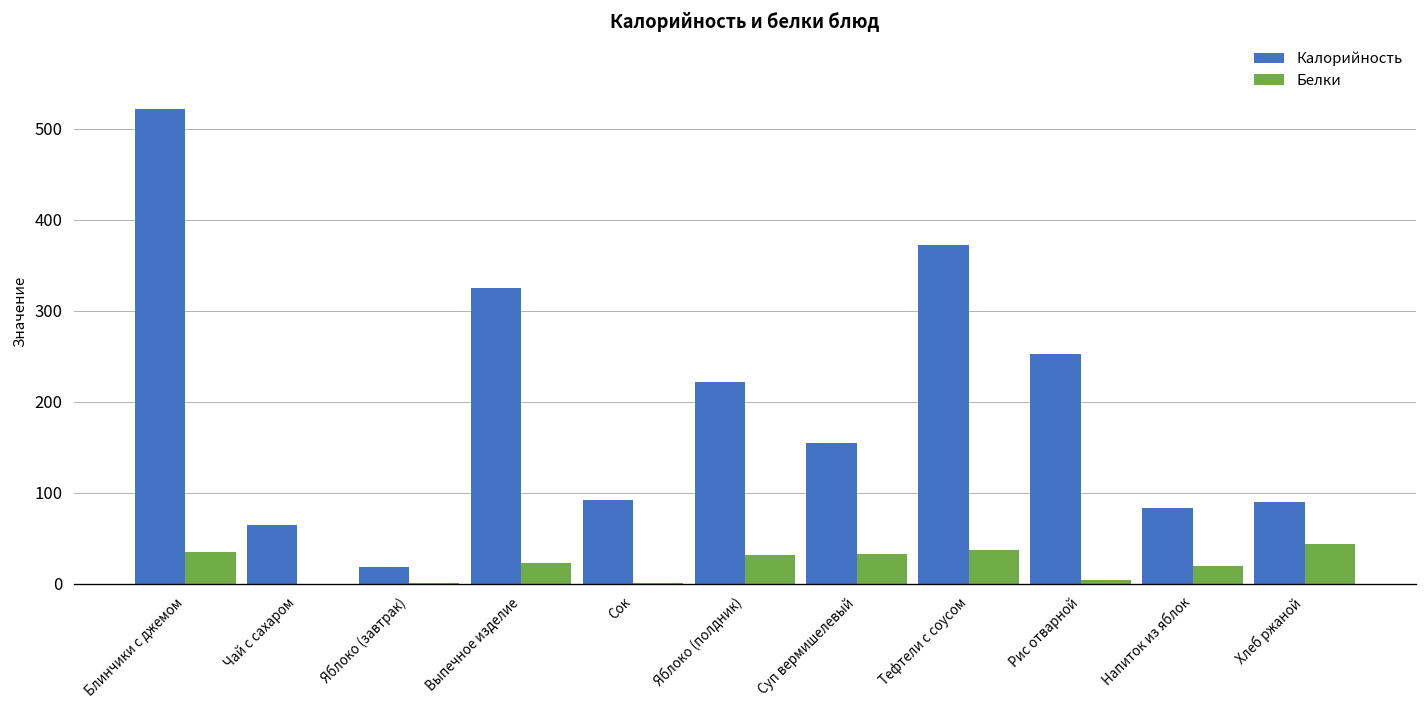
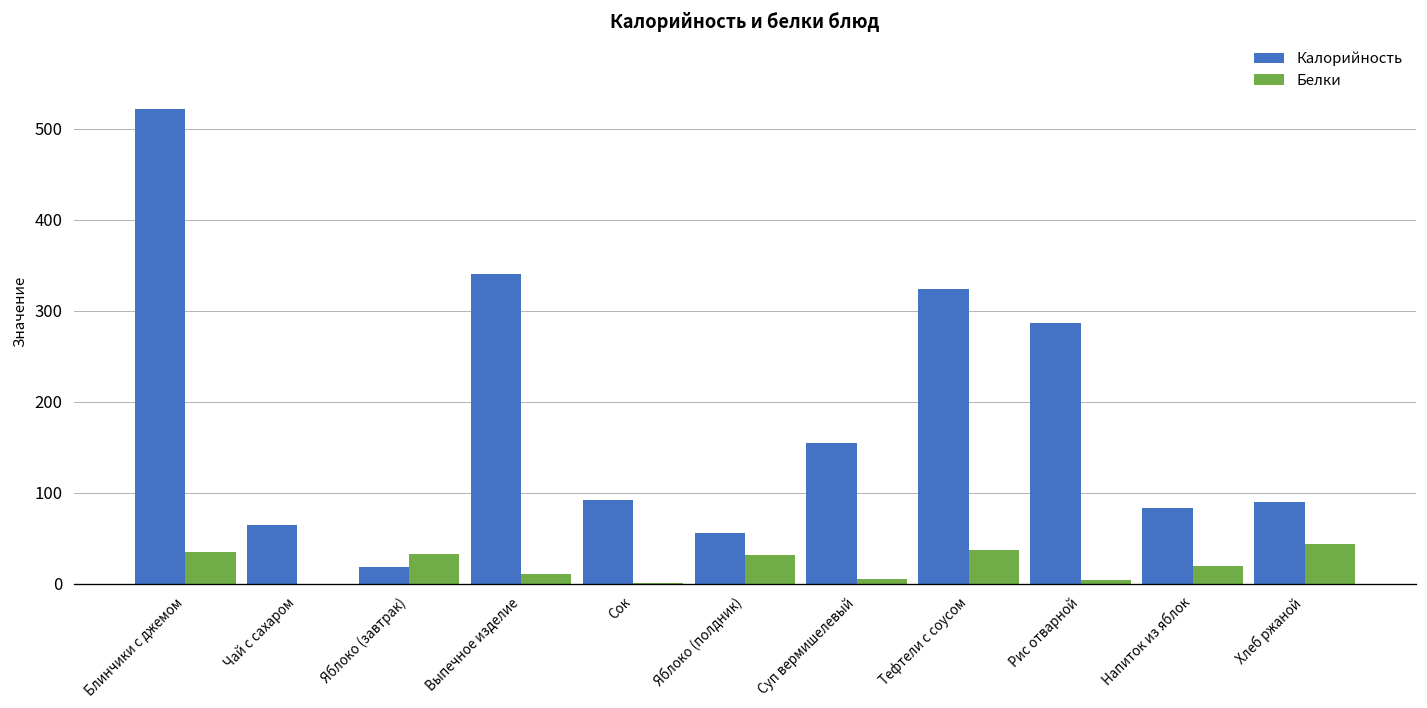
  {
    "Калорийность": {
      "Блинчики с джемом": 520,
      "Чай с сахаром": 60,
      "Яблоко (завтрак)": 20,
-     "Выпечное изделие": 330,
+     "Выпечное изделие": 340,
      "Сок": 90,
-     "Яблоко (полдник)": 220,
+     "Яблоко (полдник)": 60,
      "Суп вермишелевый": 160,
-     "Тефтели с соусом": 370,
-     "Рис отварной": 250,
+     "Тефтели с соусом": 320,
+     "Рис отварной": 290,
      "Напиток из яблок": 80,
      "Хлеб ржаной": 90
    },
    "Белки": {
      "Блинчики с джемом": 40,
-     "Яблоко (завтрак)": 0,
-     "Выпечное изделие": 20,
+     "Яблоко (завтрак)": 30,
+     "Выпечное изделие": 10,
      "Яблоко (полдник)": 30,
-     "Суп вермишелевый": 30,
+     "Суп вермишелевый": 0,
      "Тефтели с соусом": 40,
      "Рис отварной": 0,
      "Напиток из яблок": 20,
      "Хлеб ржаной": 40
    }
  }
